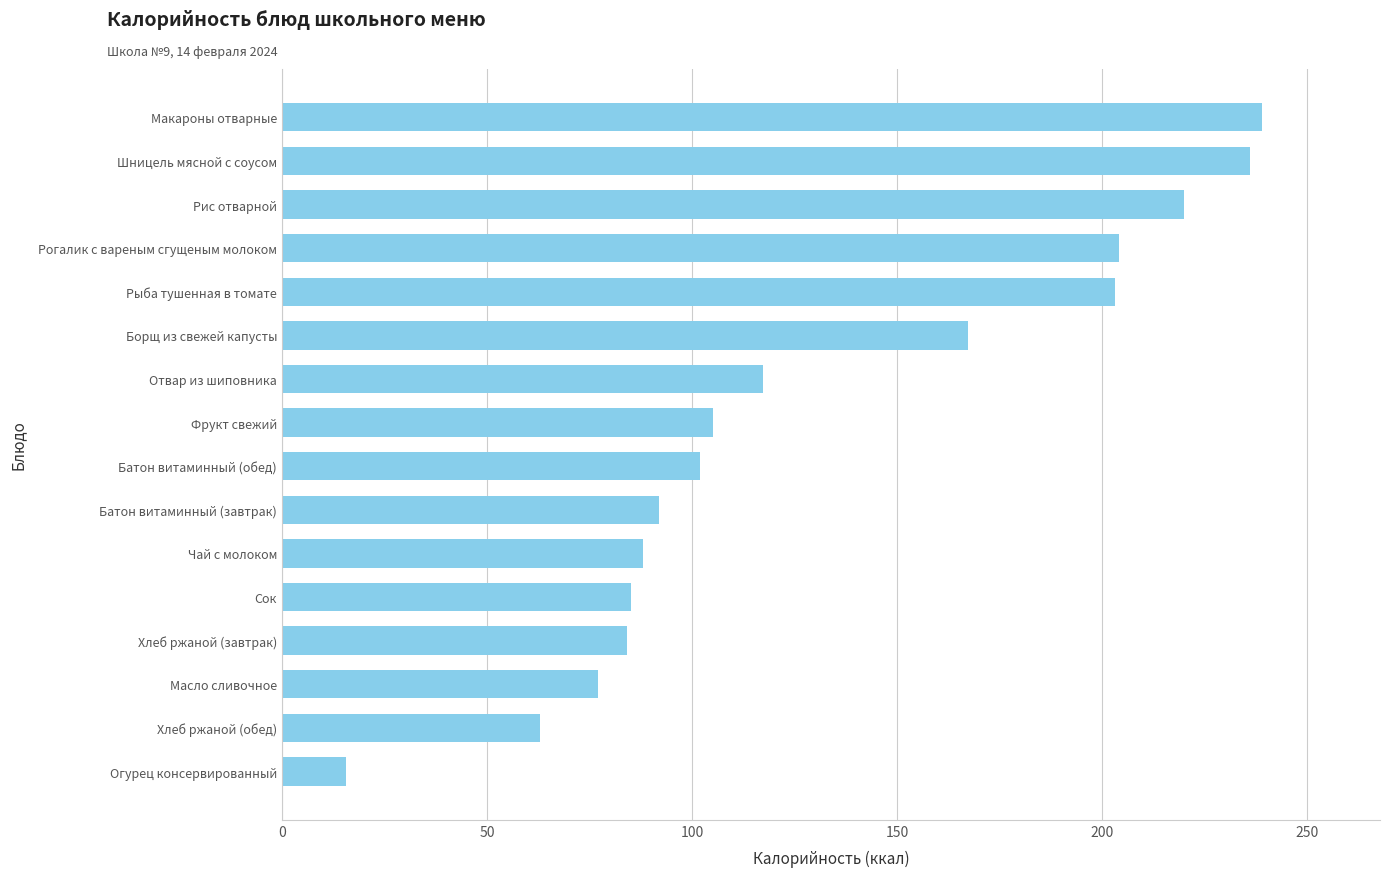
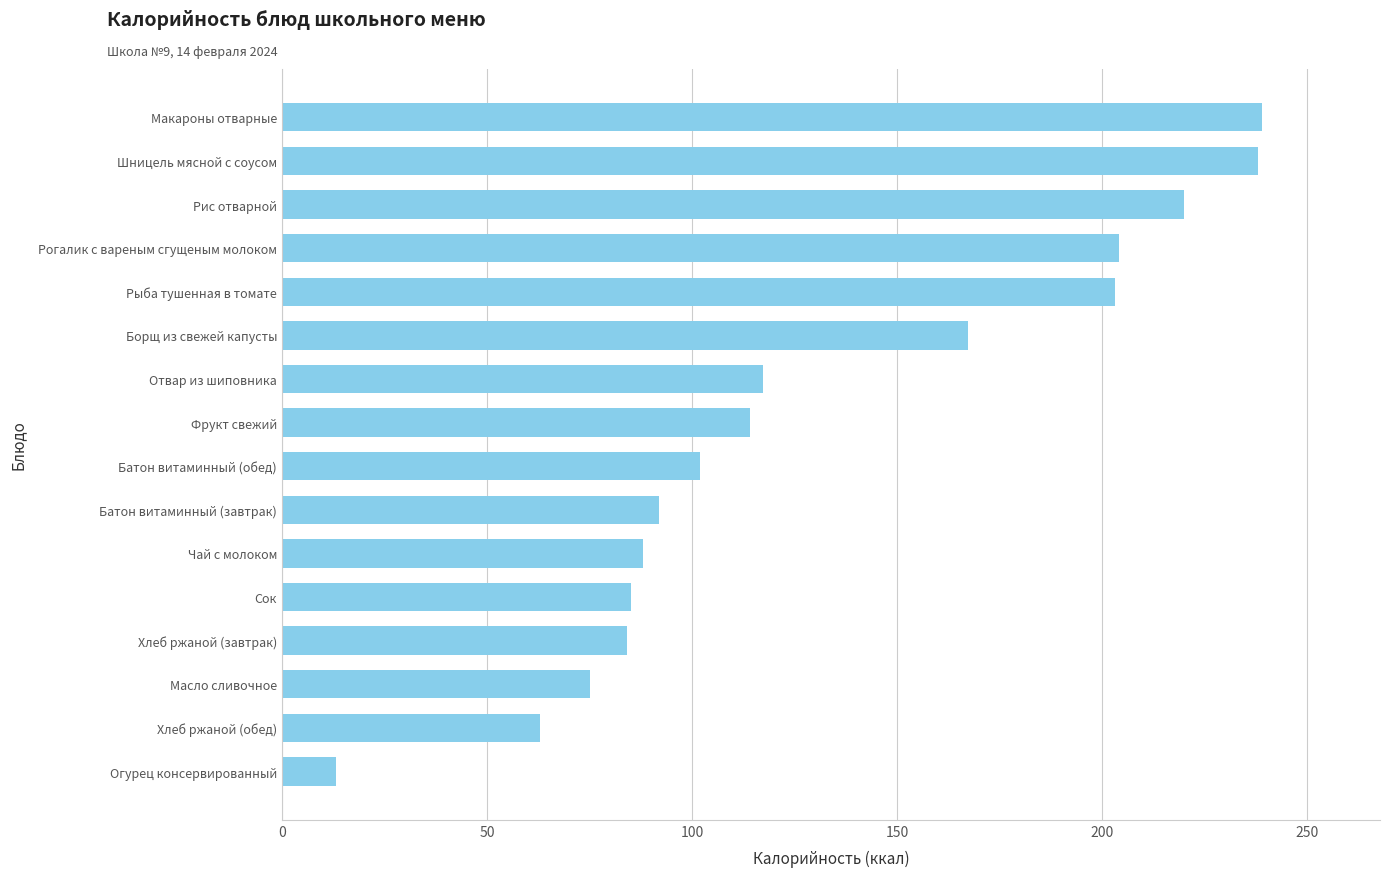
  {
    "Макароны отварные": 239,
-   "Шницель мясной с соусом": 236,
+   "Шницель мясной с соусом": 238,
    "Рис отварной": 220,
    "Рогалик с вареным сгущеным молоком": 204,
    "Рыба тушенная в томате": 203,
    "Борщ из свежей капусты": 167,
    "Отвар из шиповника": 117,
-   "Фрукт свежий": 105,
+   "Фрукт свежий": 114,
    "Батон витаминный (обед)": 102,
    "Батон витаминный (завтрак)": 92,
    "Чай с молоком": 88,
    "Сок": 85,
    "Хлеб ржаной (завтрак)": 84,
-   "Масло сливочное": 77,
+   "Масло сливочное": 75,
    "Хлеб ржаной (обед)": 63,
-   "Огурец консервированный": 16
+   "Огурец консервированный": 13
  }
